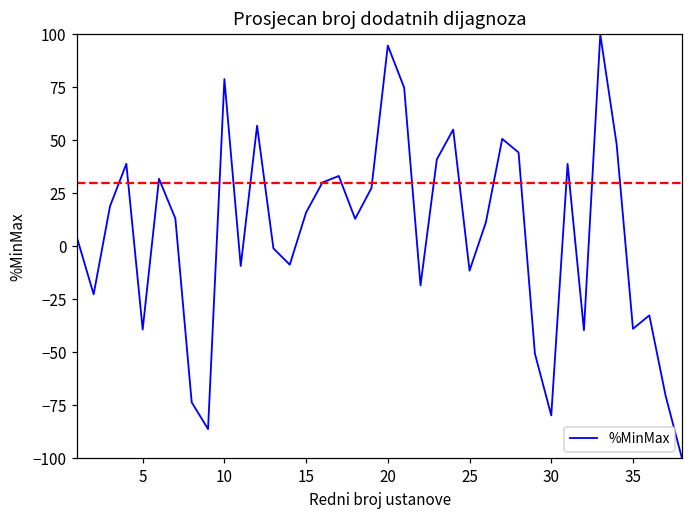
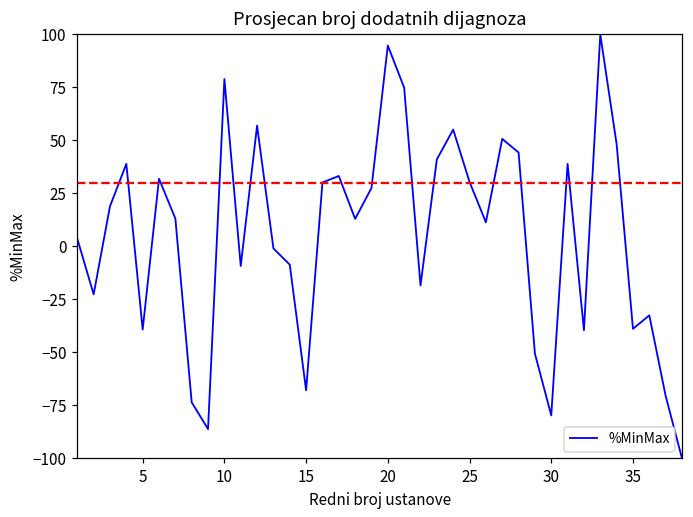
  {
    "5": -39,
    "10": 79,
-   "15": 16,
+   "15": -68,
    "20": 95,
-   "25": -11,
+   "25": 30,
    "30": -80,
    "35": -39
  }
